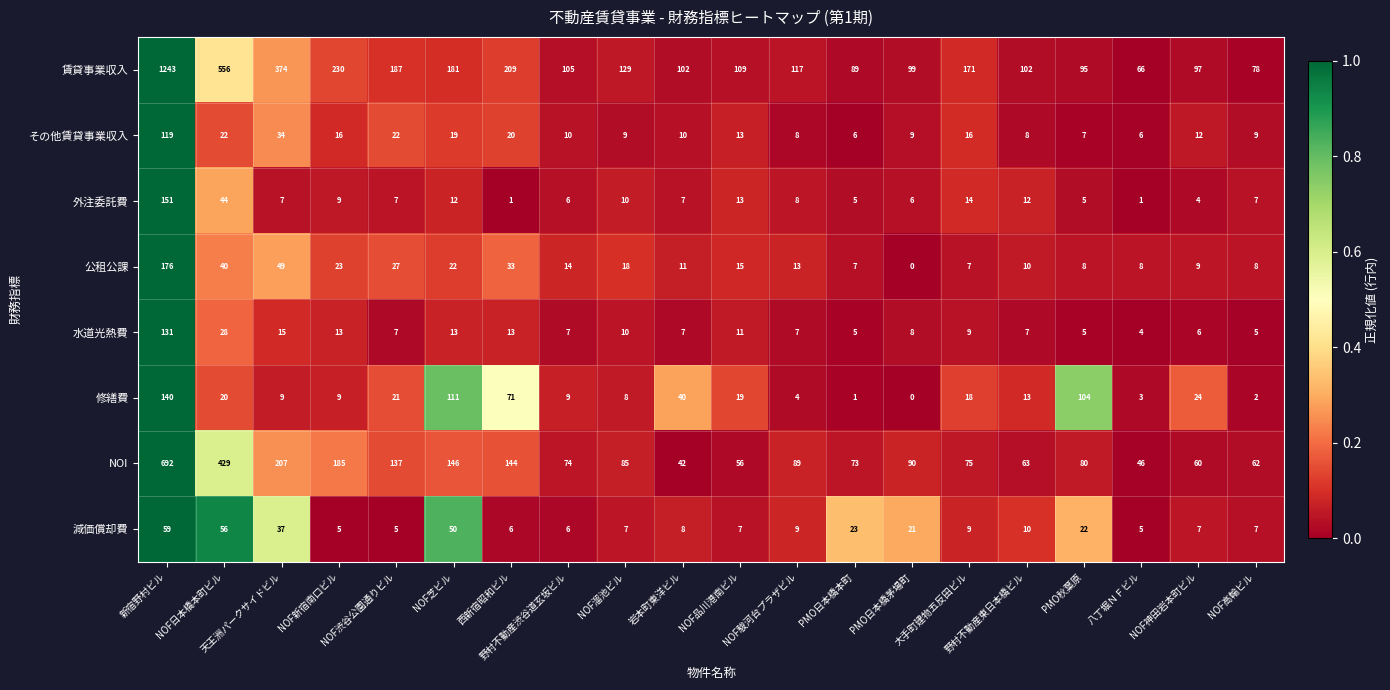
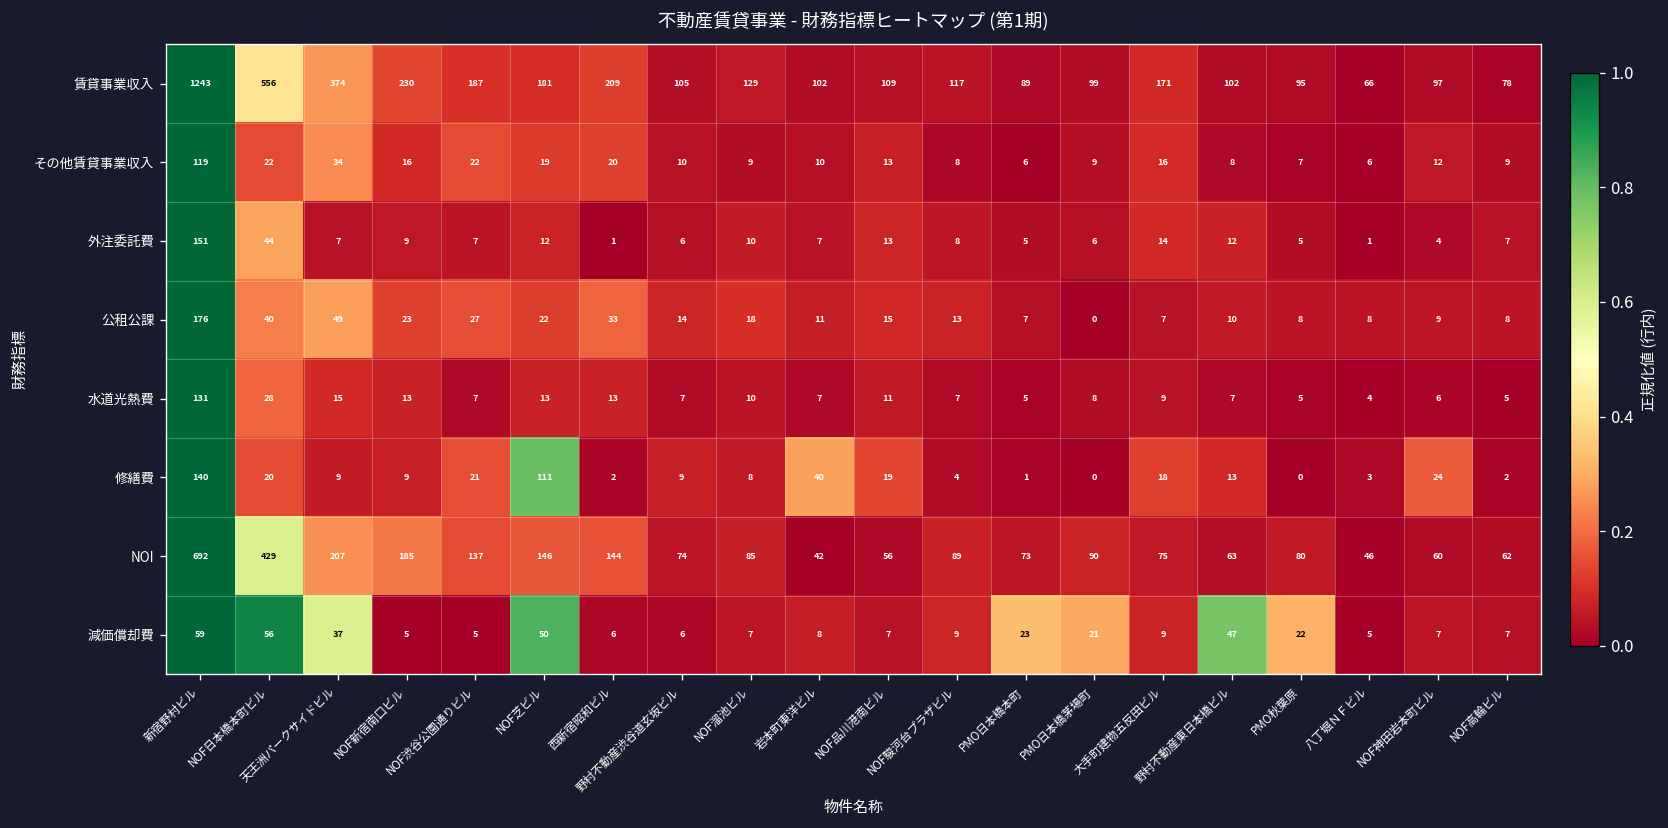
  {
    "賃貸事業収入": {
      "新宿野村ビル": 1243,
      "NOF日本橋本町ビル": 556,
      "天王洲パークサイドビル": 374,
      "NOF新宿南口ビル": 230,
      "NOF渋谷公園通りビル": 187,
      "NOF芝ビル": 181,
      "西新宿昭和ビル": 209,
      "野村不動産渋谷道玄坂ビル": 105,
      "NOF溜池ビル": 129,
      "岩本町東洋ビル": 102,
      "NOF品川港南ビル": 109,
      "NOF駿河台プラザビル": 117,
      "PMO日本橋本町": 89,
      "PMO日本橋茅場町": 99,
      "大手町建物五反田ビル": 171,
      "野村不動産東日本橋ビル": 102,
      "PMO秋葉原": 95,
      "八丁堀ＮＦビル": 66,
      "NOF神田岩本町ビル": 97,
      "NOF高輪ビル": 78
    },
    "その他賃貸事業収入": {
      "新宿野村ビル": 119,
      "NOF日本橋本町ビル": 22,
      "天王洲パークサイドビル": 34,
      "NOF新宿南口ビル": 16,
      "NOF渋谷公園通りビル": 22,
      "NOF芝ビル": 19,
      "西新宿昭和ビル": 20,
      "野村不動産渋谷道玄坂ビル": 10,
      "NOF溜池ビル": 9,
      "岩本町東洋ビル": 10,
      "NOF品川港南ビル": 13,
      "NOF駿河台プラザビル": 8,
      "PMO日本橋本町": 6,
      "PMO日本橋茅場町": 9,
      "大手町建物五反田ビル": 16,
      "野村不動産東日本橋ビル": 8,
      "PMO秋葉原": 7,
      "八丁堀ＮＦビル": 6,
      "NOF神田岩本町ビル": 12,
      "NOF高輪ビル": 9
    },
    "外注委託費": {
      "新宿野村ビル": 151,
      "NOF日本橋本町ビル": 44,
      "天王洲パークサイドビル": 7,
      "NOF新宿南口ビル": 9,
      "NOF渋谷公園通りビル": 7,
      "NOF芝ビル": 12,
      "西新宿昭和ビル": 1,
      "野村不動産渋谷道玄坂ビル": 6,
      "NOF溜池ビル": 10,
      "岩本町東洋ビル": 7,
      "NOF品川港南ビル": 13,
      "NOF駿河台プラザビル": 8,
      "PMO日本橋本町": 5,
      "PMO日本橋茅場町": 6,
      "大手町建物五反田ビル": 14,
      "野村不動産東日本橋ビル": 12,
      "PMO秋葉原": 5,
      "八丁堀ＮＦビル": 1,
      "NOF神田岩本町ビル": 4,
      "NOF高輪ビル": 7
    },
    "公租公課": {
      "新宿野村ビル": 176,
      "NOF日本橋本町ビル": 40,
      "天王洲パークサイドビル": 49,
      "NOF新宿南口ビル": 23,
      "NOF渋谷公園通りビル": 27,
      "NOF芝ビル": 22,
      "西新宿昭和ビル": 33,
      "野村不動産渋谷道玄坂ビル": 14,
      "NOF溜池ビル": 18,
      "岩本町東洋ビル": 11,
      "NOF品川港南ビル": 15,
      "NOF駿河台プラザビル": 13,
      "PMO日本橋本町": 7,
      "PMO日本橋茅場町": 0,
      "大手町建物五反田ビル": 7,
      "野村不動産東日本橋ビル": 10,
      "PMO秋葉原": 8,
      "八丁堀ＮＦビル": 8,
      "NOF神田岩本町ビル": 9,
      "NOF高輪ビル": 8
    },
    "水道光熱費": {
      "新宿野村ビル": 131,
      "NOF日本橋本町ビル": 28,
      "天王洲パークサイドビル": 15,
      "NOF新宿南口ビル": 13,
      "NOF渋谷公園通りビル": 7,
      "NOF芝ビル": 13,
      "西新宿昭和ビル": 13,
      "野村不動産渋谷道玄坂ビル": 7,
      "NOF溜池ビル": 10,
      "岩本町東洋ビル": 7,
      "NOF品川港南ビル": 11,
      "NOF駿河台プラザビル": 7,
      "PMO日本橋本町": 5,
      "PMO日本橋茅場町": 8,
      "大手町建物五反田ビル": 9,
      "野村不動産東日本橋ビル": 7,
      "PMO秋葉原": 5,
      "八丁堀ＮＦビル": 4,
      "NOF神田岩本町ビル": 6,
      "NOF高輪ビル": 5
    },
    "修繕費": {
      "新宿野村ビル": 140,
      "NOF日本橋本町ビル": 20,
      "天王洲パークサイドビル": 9,
      "NOF新宿南口ビル": 9,
      "NOF渋谷公園通りビル": 21,
      "NOF芝ビル": 111,
-     "西新宿昭和ビル": 71,
+     "西新宿昭和ビル": 2,
      "野村不動産渋谷道玄坂ビル": 9,
      "NOF溜池ビル": 8,
      "岩本町東洋ビル": 40,
      "NOF品川港南ビル": 19,
      "NOF駿河台プラザビル": 4,
      "PMO日本橋本町": 1,
      "PMO日本橋茅場町": 0,
      "大手町建物五反田ビル": 18,
      "野村不動産東日本橋ビル": 13,
-     "PMO秋葉原": 104,
+     "PMO秋葉原": 0,
      "八丁堀ＮＦビル": 3,
      "NOF神田岩本町ビル": 24,
      "NOF高輪ビル": 2
    },
    "NOI": {
      "新宿野村ビル": 692,
      "NOF日本橋本町ビル": 429,
      "天王洲パークサイドビル": 207,
      "NOF新宿南口ビル": 185,
      "NOF渋谷公園通りビル": 137,
      "NOF芝ビル": 146,
      "西新宿昭和ビル": 144,
      "野村不動産渋谷道玄坂ビル": 74,
      "NOF溜池ビル": 85,
      "岩本町東洋ビル": 42,
      "NOF品川港南ビル": 56,
      "NOF駿河台プラザビル": 89,
      "PMO日本橋本町": 73,
      "PMO日本橋茅場町": 90,
      "大手町建物五反田ビル": 75,
      "野村不動産東日本橋ビル": 63,
      "PMO秋葉原": 80,
      "八丁堀ＮＦビル": 46,
      "NOF神田岩本町ビル": 60,
      "NOF高輪ビル": 62
    },
    "減価償却費": {
      "新宿野村ビル": 59,
      "NOF日本橋本町ビル": 56,
      "天王洲パークサイドビル": 37,
      "NOF新宿南口ビル": 5,
      "NOF渋谷公園通りビル": 5,
      "NOF芝ビル": 50,
      "西新宿昭和ビル": 6,
      "野村不動産渋谷道玄坂ビル": 6,
      "NOF溜池ビル": 7,
      "岩本町東洋ビル": 8,
      "NOF品川港南ビル": 7,
      "NOF駿河台プラザビル": 9,
      "PMO日本橋本町": 23,
      "PMO日本橋茅場町": 21,
      "大手町建物五反田ビル": 9,
-     "野村不動産東日本橋ビル": 10,
+     "野村不動産東日本橋ビル": 47,
      "PMO秋葉原": 22,
      "八丁堀ＮＦビル": 5,
      "NOF神田岩本町ビル": 7,
      "NOF高輪ビル": 7
    }
  }
